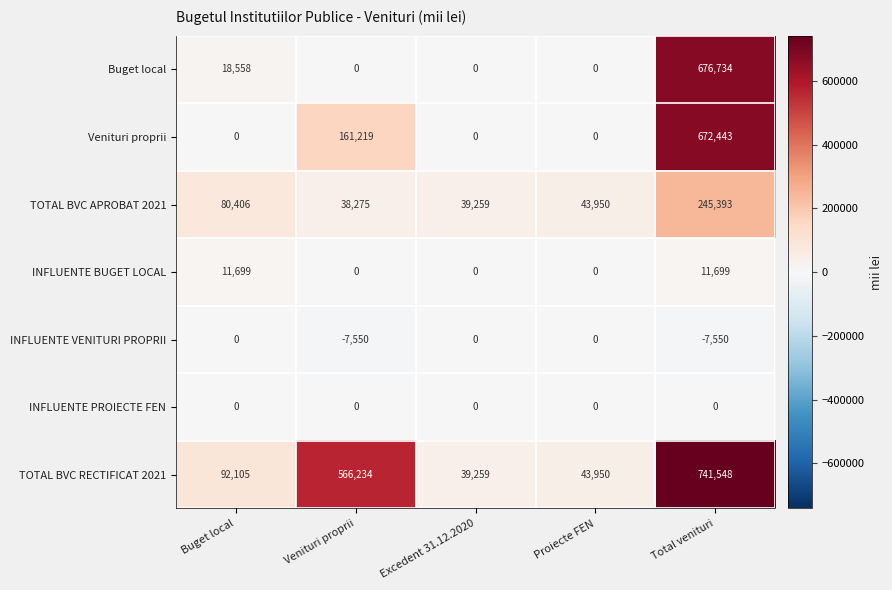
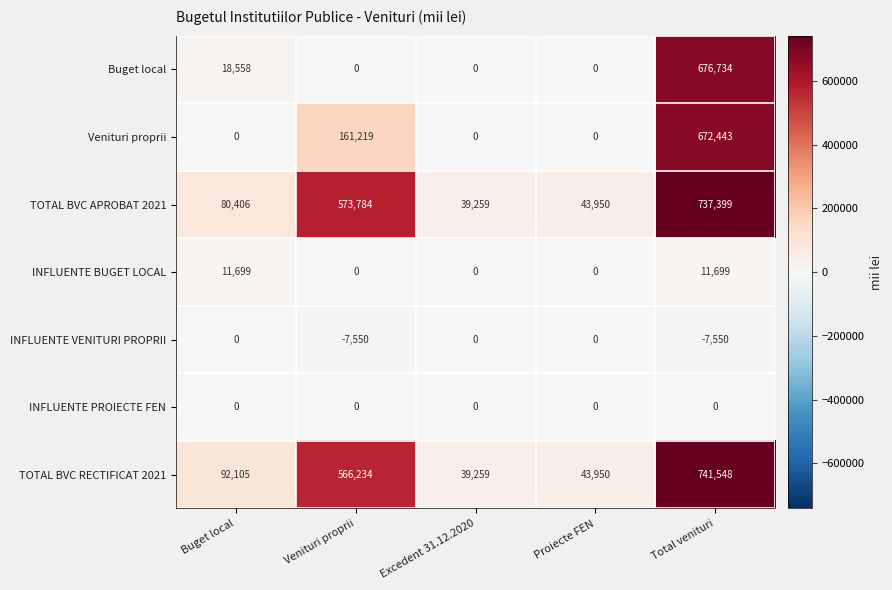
  {
    "Buget local": {
      "Buget local": "18,558",
      "Venituri proprii": "0",
      "Excedent 31.12.2020": "0",
      "Proiecte FEN": "0",
      "Total venituri": "676,734"
    },
    "Venituri proprii": {
      "Buget local": "0",
      "Venituri proprii": "161,219",
      "Excedent 31.12.2020": "0",
      "Proiecte FEN": "0",
      "Total venituri": "672,443"
    },
    "TOTAL BVC APROBAT 2021": {
      "Buget local": "80,406",
-     "Venituri proprii": "38,275",
+     "Venituri proprii": "573,784",
      "Excedent 31.12.2020": "39,259",
      "Proiecte FEN": "43,950",
-     "Total venituri": "245,393"
+     "Total venituri": "737,399"
    },
    "INFLUENTE BUGET LOCAL": {
      "Buget local": "11,699",
      "Venituri proprii": "0",
      "Excedent 31.12.2020": "0",
      "Proiecte FEN": "0",
      "Total venituri": "11,699"
    },
    "INFLUENTE VENITURI PROPRII": {
      "Buget local": "0",
      "Venituri proprii": "-7,550",
      "Excedent 31.12.2020": "0",
      "Proiecte FEN": "0",
      "Total venituri": "-7,550"
    },
    "INFLUENTE PROIECTE FEN": {
      "Buget local": "0",
      "Venituri proprii": "0",
      "Excedent 31.12.2020": "0",
      "Proiecte FEN": "0",
      "Total venituri": "0"
    },
    "TOTAL BVC RECTIFICAT 2021": {
      "Buget local": "92,105",
      "Venituri proprii": "566,234",
      "Excedent 31.12.2020": "39,259",
      "Proiecte FEN": "43,950",
      "Total venituri": "741,548"
    }
  }
